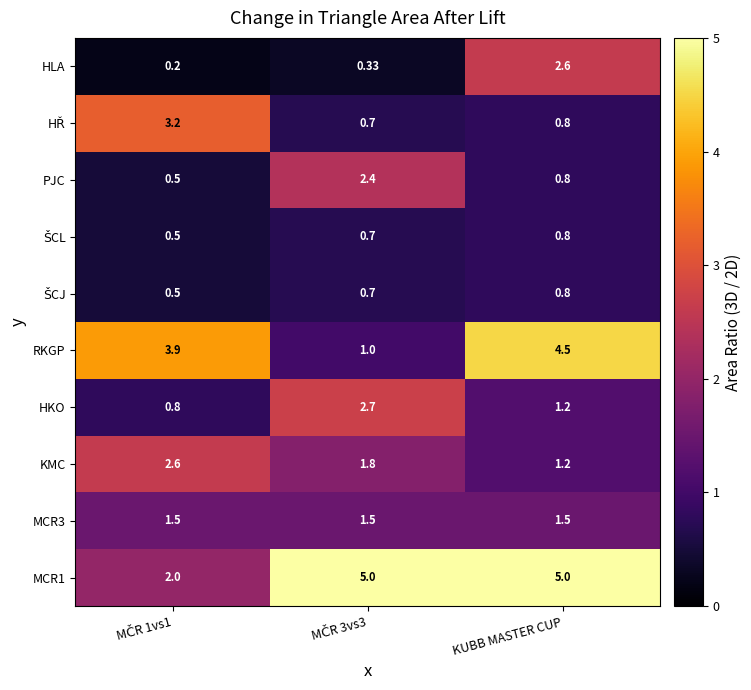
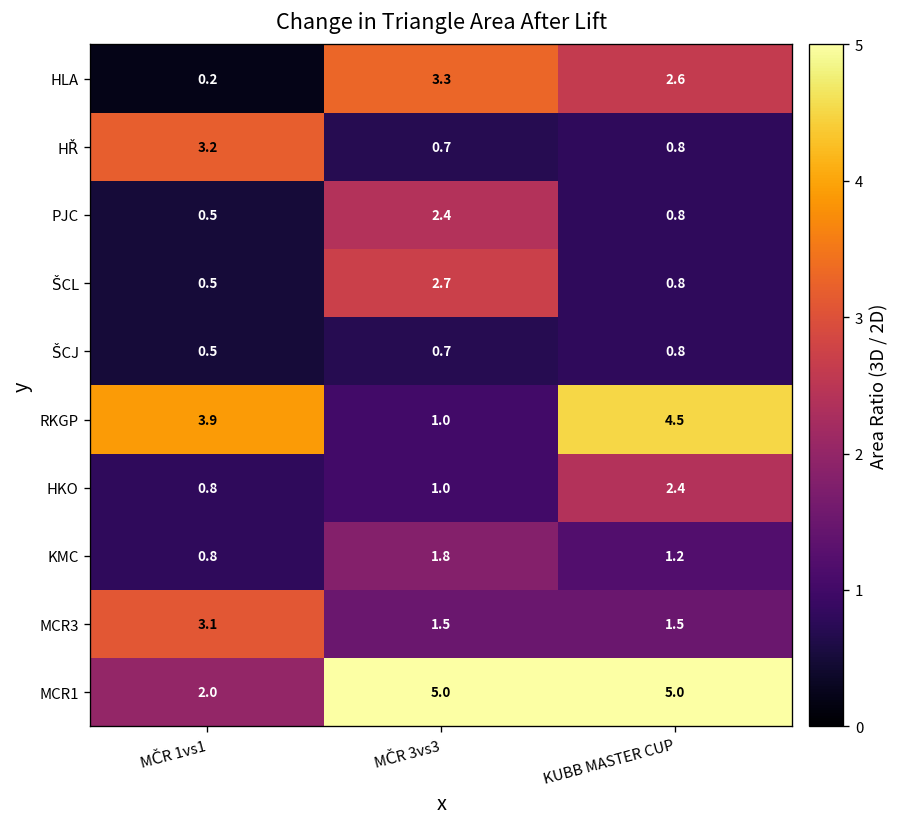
  {
    "HLA": {
      "MČR 1vs1": 0.2,
-     "MČR 3vs3": 0.33,
+     "MČR 3vs3": 3.3,
      "KUBB MASTER CUP": 2.6
    },
    "HŘ": {
      "MČR 1vs1": 3.2,
      "MČR 3vs3": 0.7,
      "KUBB MASTER CUP": 0.8
    },
    "PJC": {
      "MČR 1vs1": 0.5,
      "MČR 3vs3": 2.4,
      "KUBB MASTER CUP": 0.8
    },
    "ŠCL": {
      "MČR 1vs1": 0.5,
-     "MČR 3vs3": 0.7,
+     "MČR 3vs3": 2.7,
      "KUBB MASTER CUP": 0.8
    },
    "ŠCJ": {
      "MČR 1vs1": 0.5,
      "MČR 3vs3": 0.7,
      "KUBB MASTER CUP": 0.8
    },
    "RKGP": {
      "MČR 1vs1": 3.9,
      "MČR 3vs3": 1.0,
      "KUBB MASTER CUP": 4.5
    },
    "HKO": {
      "MČR 1vs1": 0.8,
-     "MČR 3vs3": 2.7,
-     "KUBB MASTER CUP": 1.2
+     "MČR 3vs3": 1.0,
+     "KUBB MASTER CUP": 2.4
    },
    "KMC": {
-     "MČR 1vs1": 2.6,
+     "MČR 1vs1": 0.8,
      "MČR 3vs3": 1.8,
      "KUBB MASTER CUP": 1.2
    },
    "MCR3": {
-     "MČR 1vs1": 1.5,
+     "MČR 1vs1": 3.1,
      "MČR 3vs3": 1.5,
      "KUBB MASTER CUP": 1.5
    },
    "MCR1": {
      "MČR 1vs1": 2.0,
      "MČR 3vs3": 5.0,
      "KUBB MASTER CUP": 5.0
    }
  }
